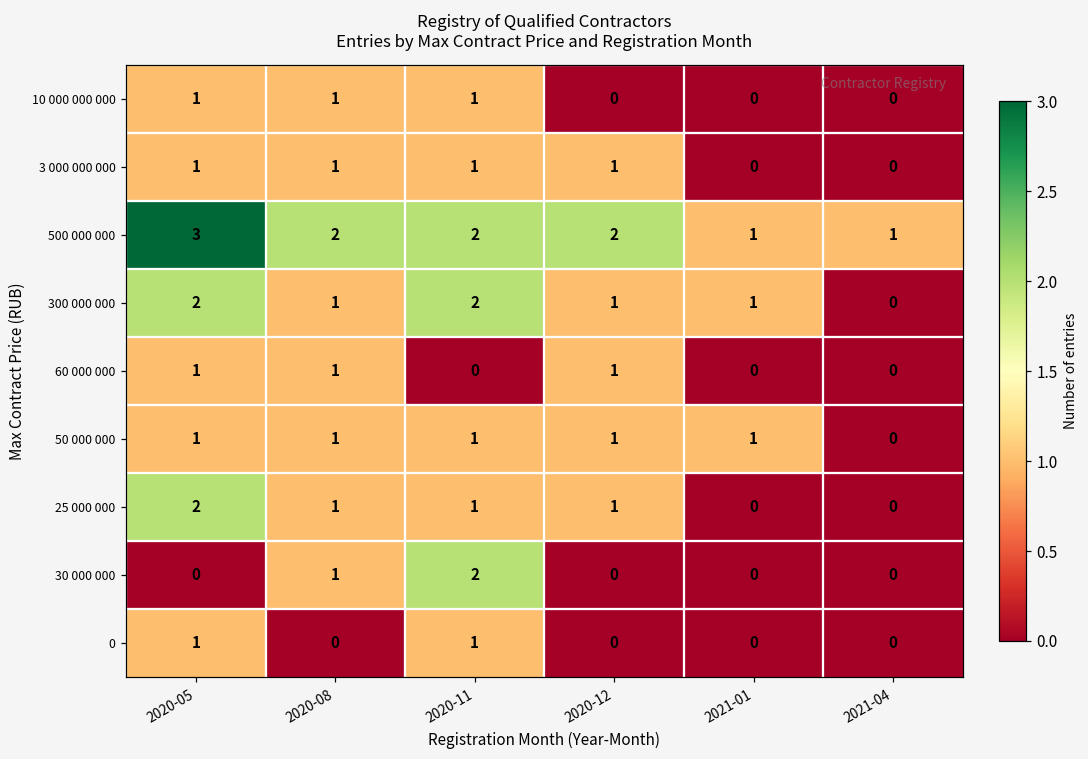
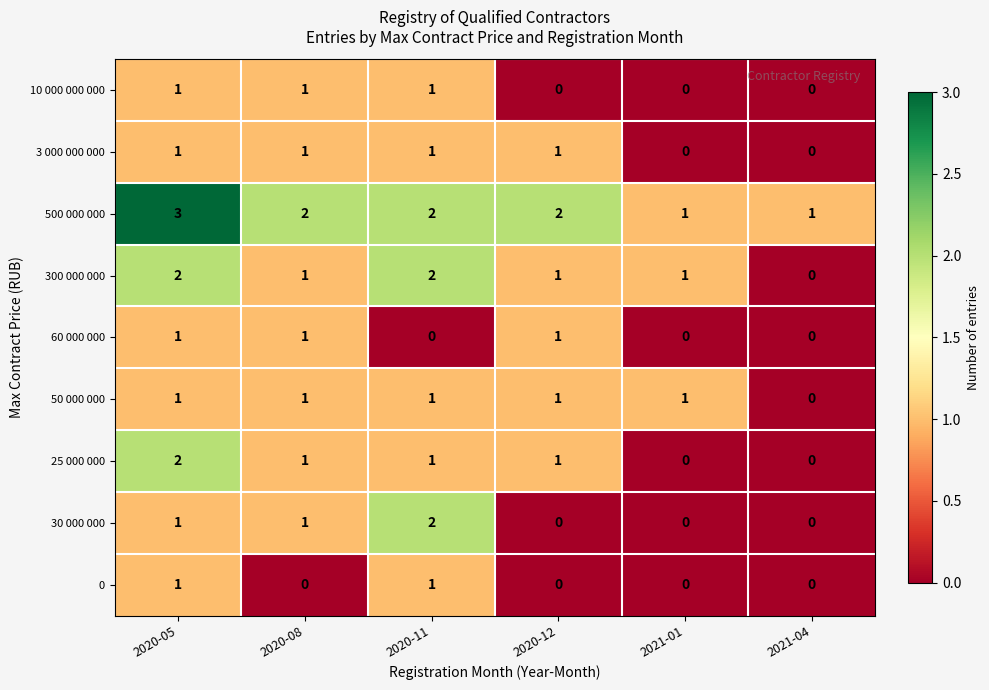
  {
    "10 000 000 000": {
      "2020-05": 1,
      "2020-08": 1,
      "2020-11": 1,
      "2020-12": 0,
      "2021-01": 0
    },
    "3 000 000 000": {
      "2020-05": 1,
      "2020-08": 1,
      "2020-11": 1,
      "2020-12": 1,
      "2021-01": 0,
      "2021-04": 0
    },
    "500 000 000": {
      "2020-05": 3,
      "2020-08": 2,
      "2020-11": 2,
      "2020-12": 2,
      "2021-01": 1,
      "2021-04": 1
    },
    "300 000 000": {
      "2020-05": 2,
      "2020-08": 1,
      "2020-11": 2,
      "2020-12": 1,
      "2021-01": 1,
      "2021-04": 0
    },
    "60 000 000": {
      "2020-05": 1,
      "2020-08": 1,
      "2020-11": 0,
      "2020-12": 1,
      "2021-01": 0,
      "2021-04": 0
    },
    "50 000 000": {
      "2020-05": 1,
      "2020-08": 1,
      "2020-11": 1,
      "2020-12": 1,
      "2021-01": 1,
      "2021-04": 0
    },
    "25 000 000": {
      "2020-05": 2,
      "2020-08": 1,
      "2020-11": 1,
      "2020-12": 1,
      "2021-01": 0,
      "2021-04": 0
    },
    "30 000 000": {
-     "2020-05": 0,
+     "2020-05": 1,
      "2020-08": 1,
      "2020-11": 2,
      "2020-12": 0,
      "2021-01": 0,
      "2021-04": 0
    },
    "0": {
      "2020-05": 1,
      "2020-08": 0,
      "2020-11": 1,
      "2020-12": 0,
      "2021-01": 0,
      "2021-04": 0
    }
  }
